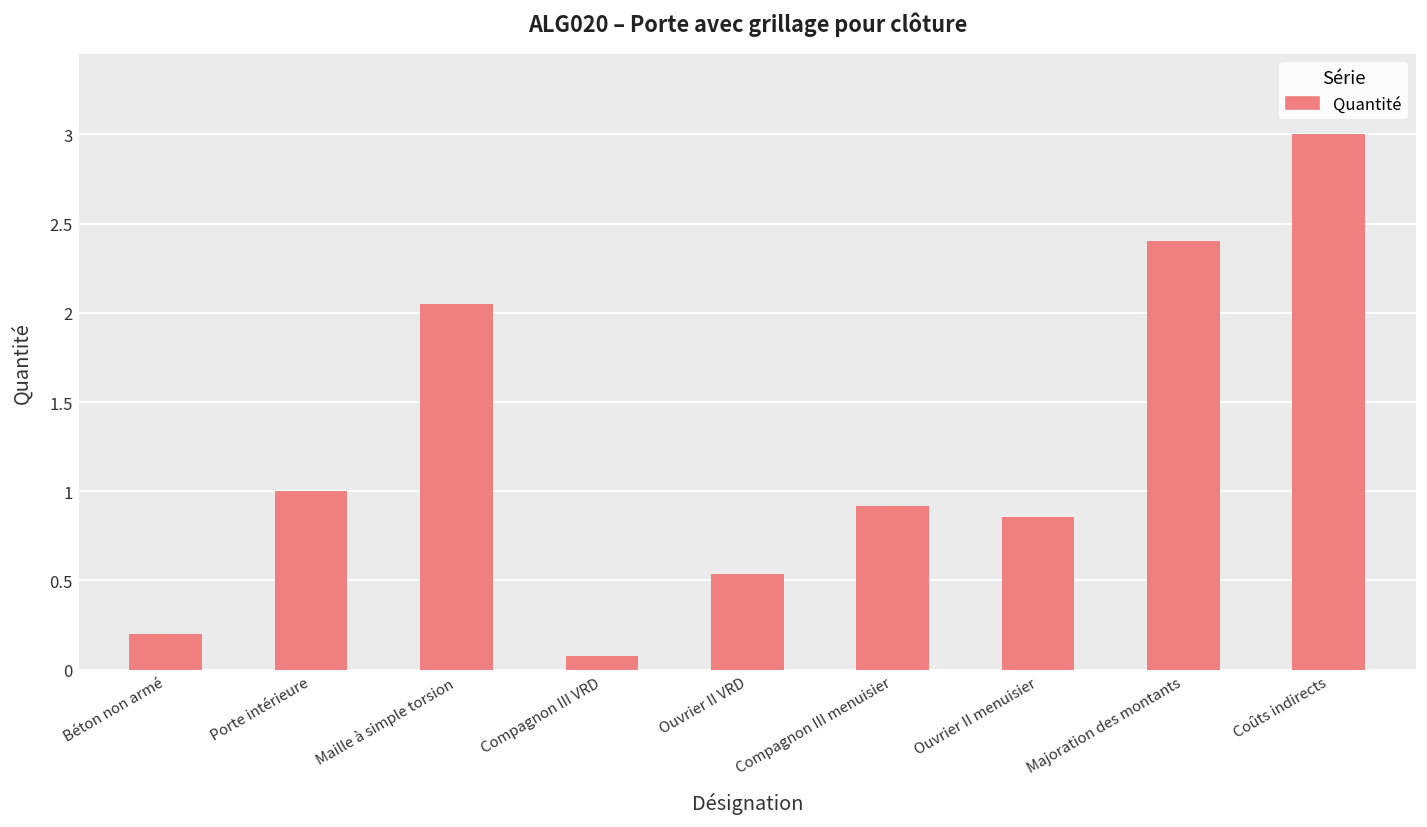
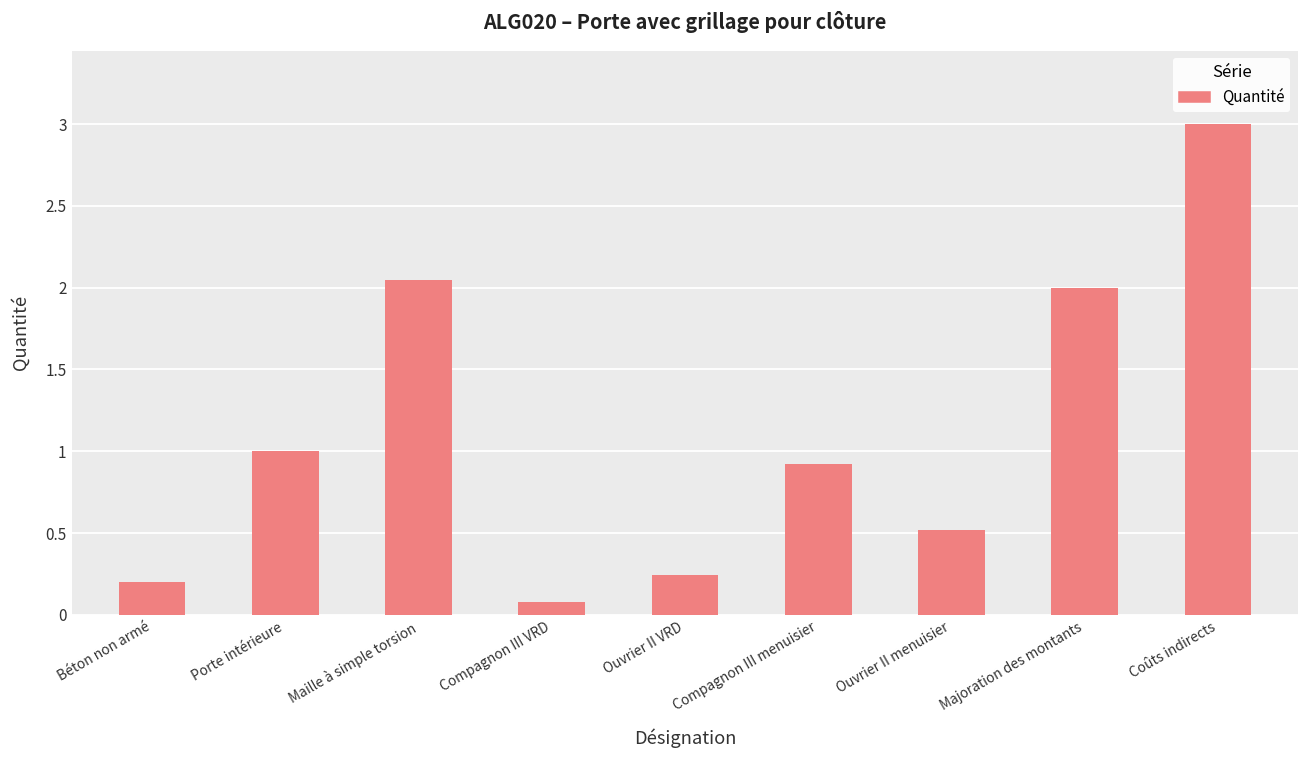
  {
    "Béton non armé": 0.20,
    "Porte intérieure": 1.00,
    "Maille à simple torsion": 2.05,
    "Compagnon III VRD": 0.08,
-   "Ouvrier II VRD": 0.54,
+   "Ouvrier II VRD": 0.25,
    "Compagnon III menuisier": 0.92,
-   "Ouvrier II menuisier": 0.86,
-   "Majoration des montants": 2.4,
+   "Ouvrier II menuisier": 0.52,
+   "Majoration des montants": 2.0,
    "Coûts indirects": 3.00
  }
